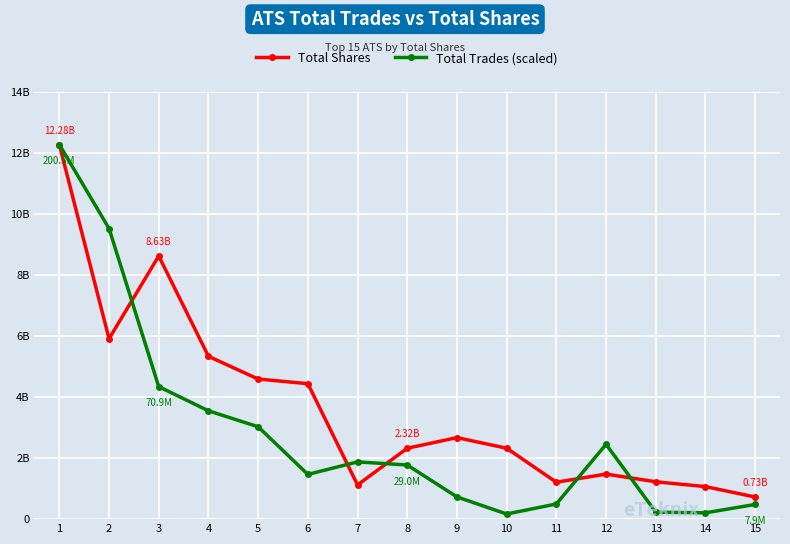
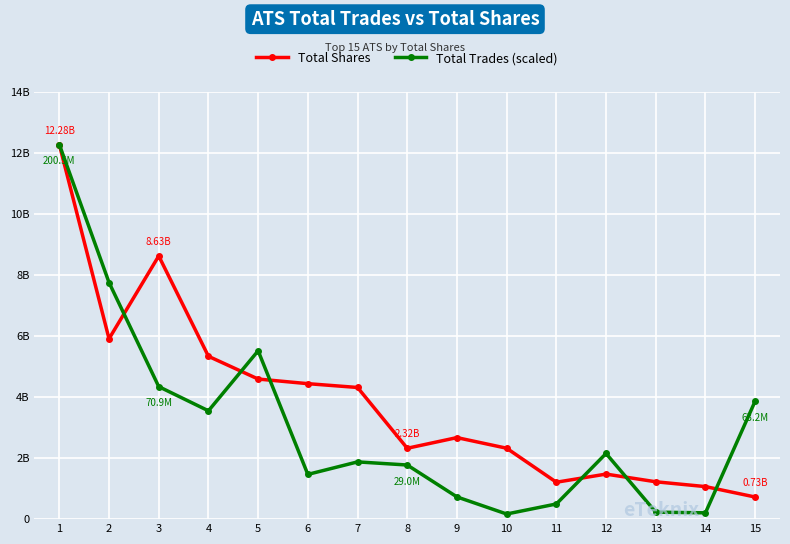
  {
    "Total Shares": {
      "2": "5900000000",
      "4": "5300000000",
      "5": "4600000000",
      "6": "4400000000",
-     "7": "1100000000",
+     "7": "4300000000",
      "9": "2700000000",
      "10": "2300000000",
      "11": "1200000000",
      "12": "1500000000",
      "13": "1200000000",
      "14": "1100000000"
    },
    "Total Trades (scaled)": {
-     "2": "9500000000",
-     "5": "3000000000",
-     "12": "2500000000",
-     "15": "7.9M"
+     "2": "7800000000",
+     "5": "5500000000",
+     "12": "2200000000",
+     "15": "63.2M"
    }
  }
